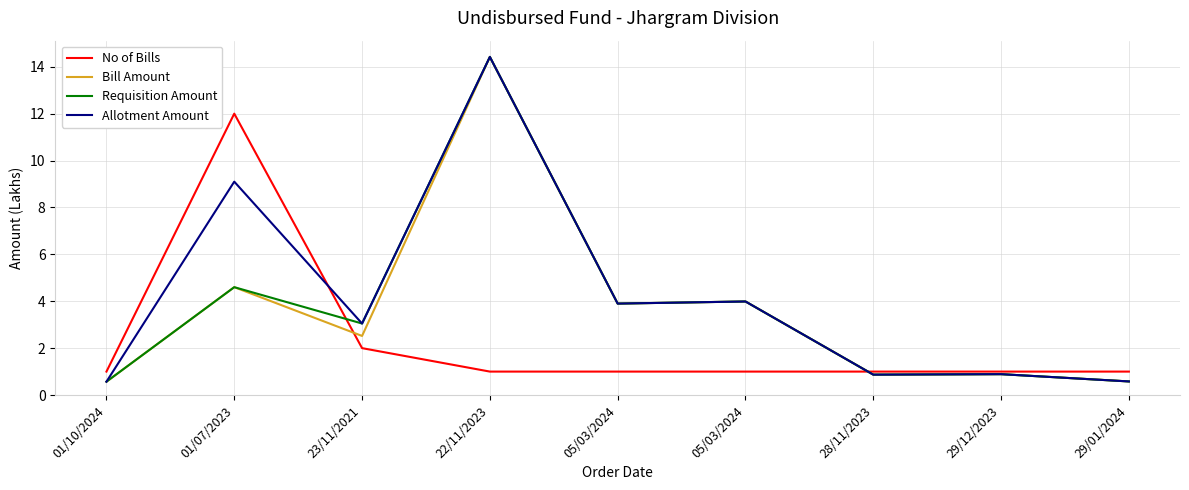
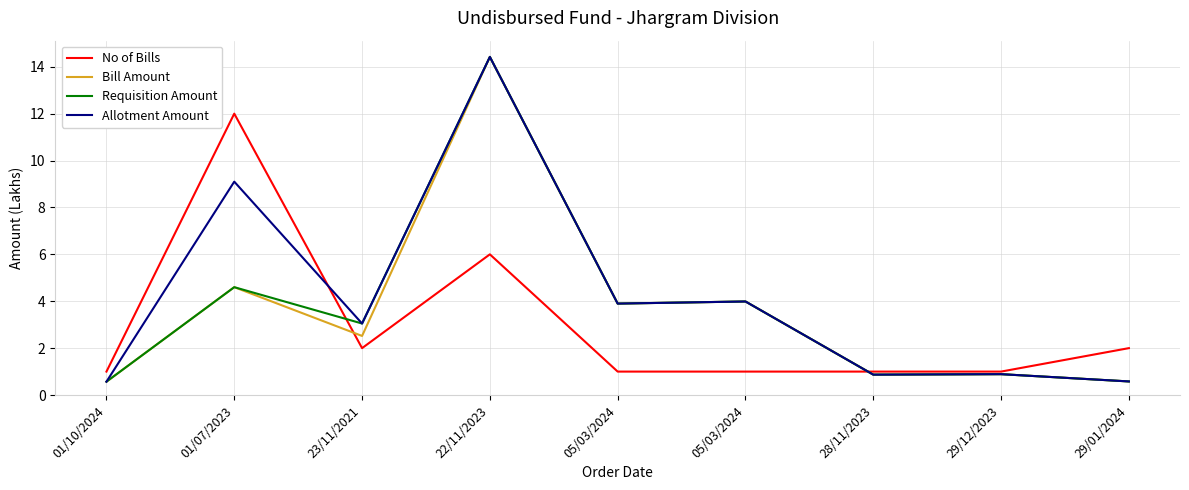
  {
    "No of Bills": {
      "01/10/2024": 1,
      "01/07/2023": 12,
      "23/11/2021": 2,
-     "22/11/2023": 1,
+     "22/11/2023": 6,
      "28/11/2023": 1,
      "29/12/2023": 1,
-     "29/01/2024": 1
+     "29/01/2024": 2
    },
    "Bill Amount": {
      "23/11/2021": 2.5
    },
    "Allotment Amount": {
      "01/07/2023": 9
    }
  }
